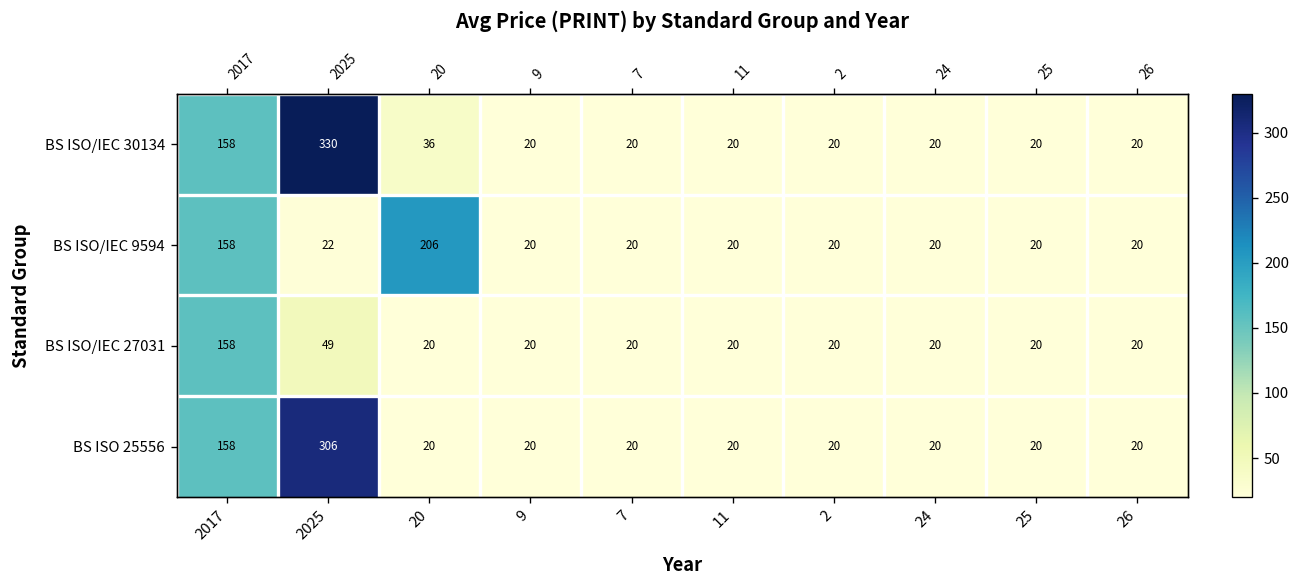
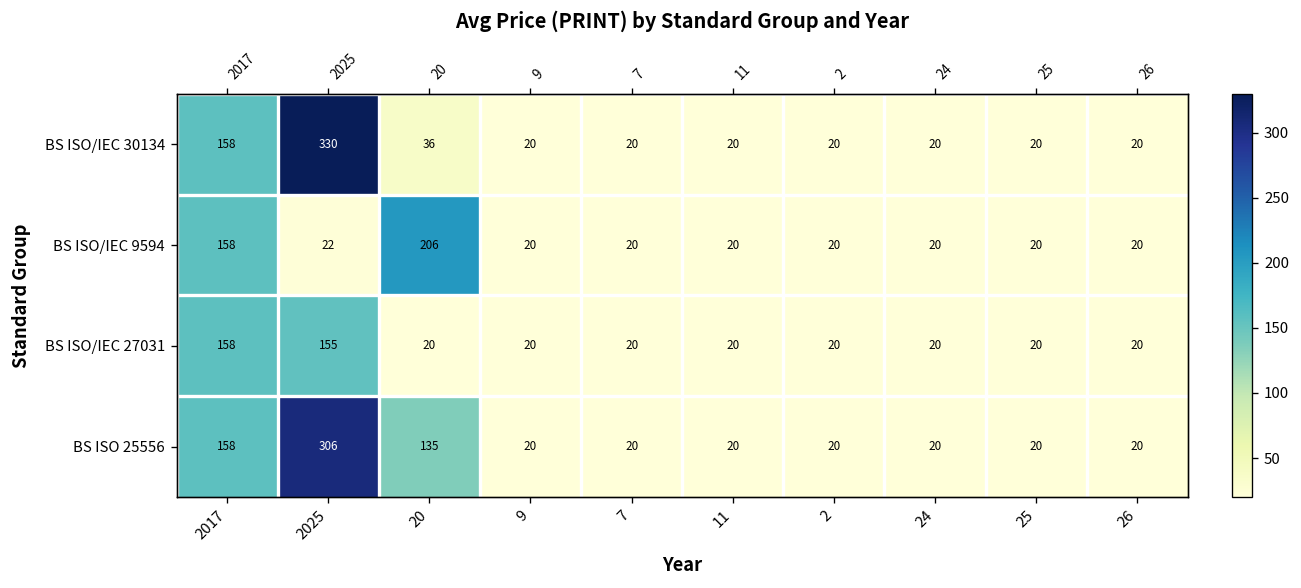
  {
    "BS ISO/IEC 30134": {
      "2017": 158,
      "2025": 330,
      "20": 36,
      "9": 20,
      "7": 20,
      "11": 20,
      "2": 20,
      "24": 20,
      "25": 20,
      "26": 20
    },
    "BS ISO/IEC 9594": {
      "2017": 158,
      "2025": 22,
      "20": 206,
      "9": 20,
      "7": 20,
      "11": 20,
      "2": 20,
      "24": 20,
      "25": 20,
      "26": 20
    },
    "BS ISO/IEC 27031": {
      "2017": 158,
-     "2025": 49,
+     "2025": 155,
      "20": 20,
      "9": 20,
      "7": 20,
      "11": 20,
      "2": 20,
      "24": 20,
      "25": 20,
      "26": 20
    },
    "BS ISO 25556": {
      "2017": 158,
      "2025": 306,
-     "20": 20,
+     "20": 135,
      "9": 20,
      "7": 20,
      "11": 20,
      "2": 20,
      "24": 20,
      "25": 20,
      "26": 20
    }
  }
